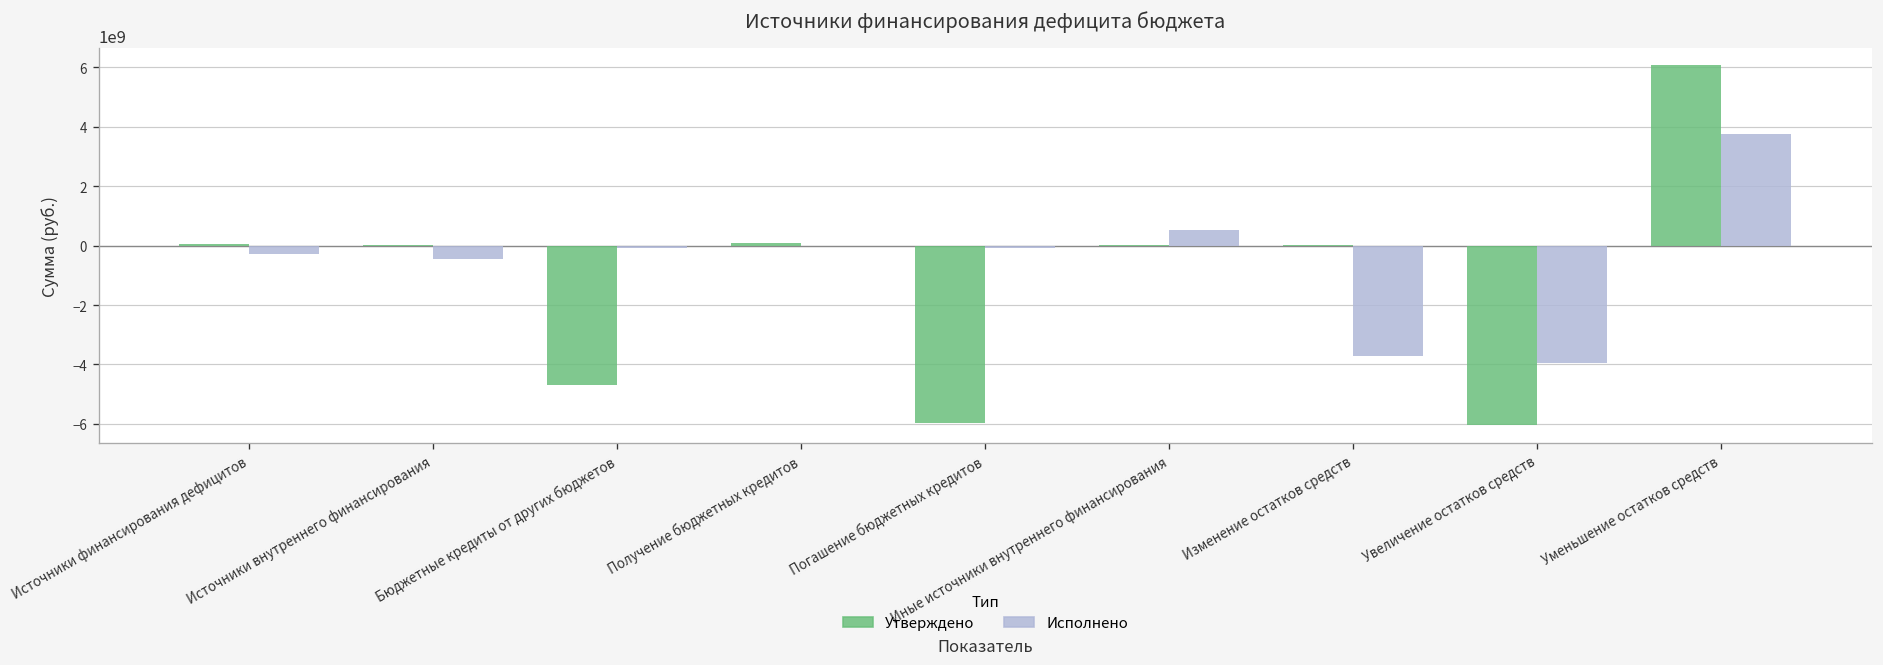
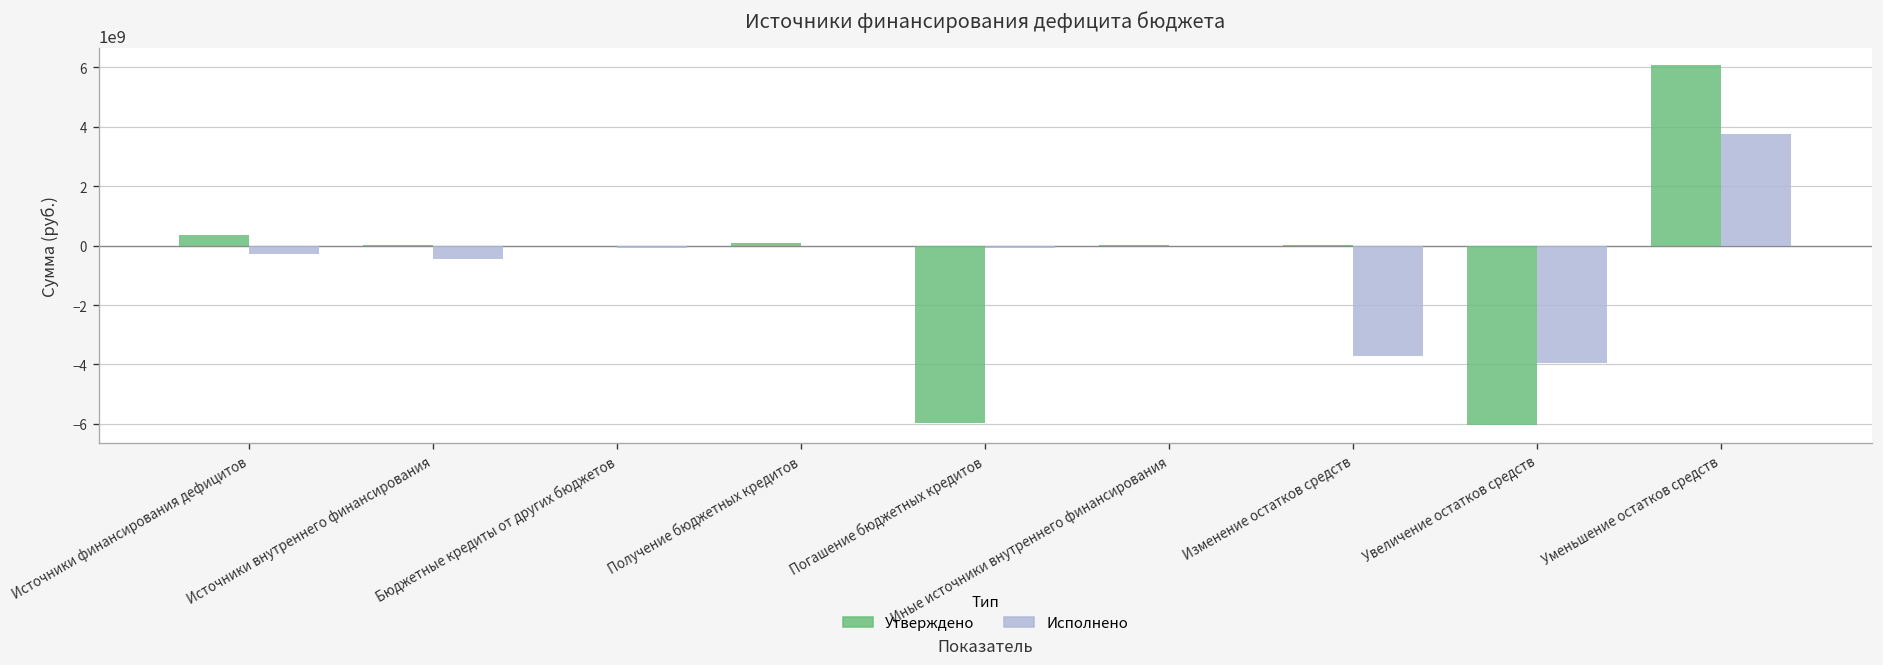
  {
    "Утверждено": {
-     "Источники финансирования дефицитов": 0,
-     "Бюджетные кредиты от других бюджетов": -4700000000,
+     "Источники финансирования дефицитов": 400000000,
+     "Бюджетные кредиты от других бюджетов": 0,
      "Погашение бюджетных кредитов": -6000000000,
      "Увеличение остатков средств": -6000000000,
      "Уменьшение остатков средств": 6100000000
    },
    "Исполнено": {
      "Источники финансирования дефицитов": -300000000,
      "Источники внутреннего финансирования": -400000000,
      "Получение бюджетных кредитов": 0,
-     "Иные источники внутреннего финансирования": 500000000,
+     "Иные источники внутреннего финансирования": 0,
      "Изменение остатков средств": -3700000000,
      "Увеличение остатков средств": -3900000000,
      "Уменьшение остатков средств": 3800000000
    }
  }
